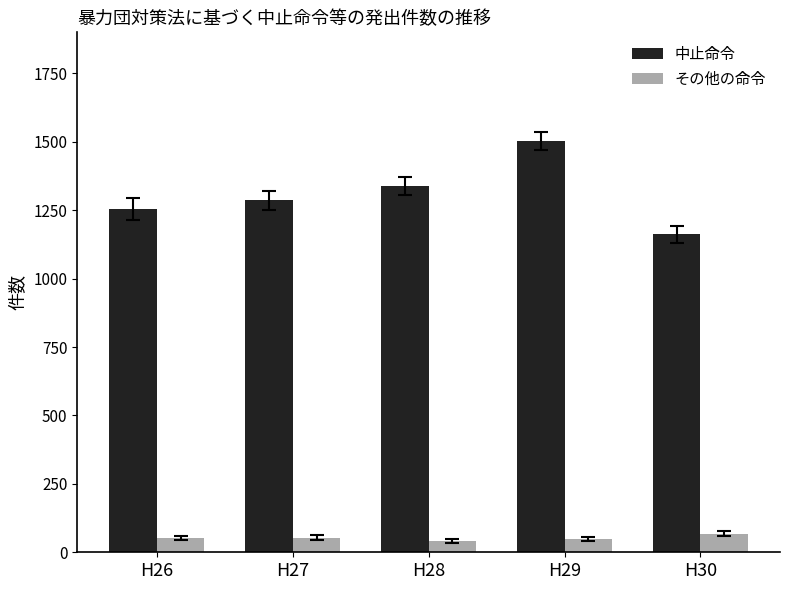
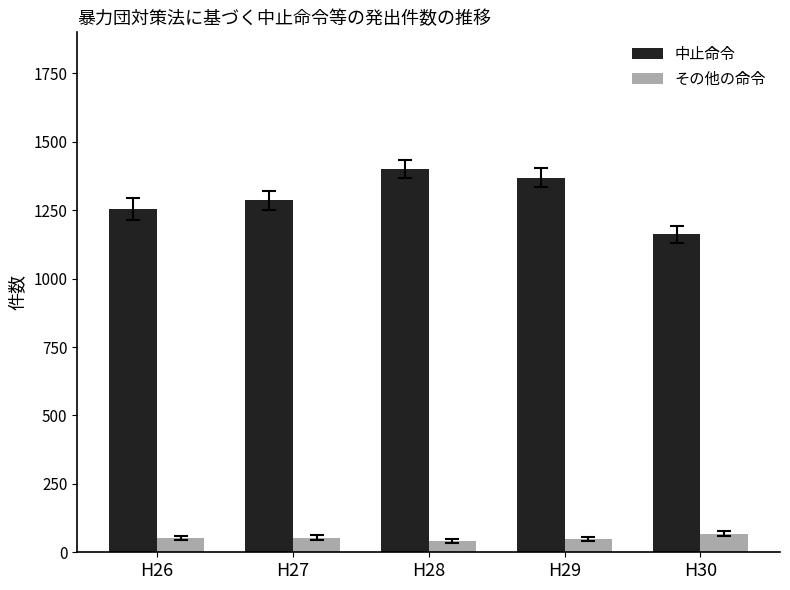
  {
    "中止命令": {
      "H26": 1250,
      "H27": 1290,
-     "H28": 1340,
-     "H29": 1500,
+     "H28": 1400,
+     "H29": 1370,
      "H30": 1160
    },
    "その他の命令": {
      "H26": 50,
      "H27": 50,
      "H28": 40,
      "H29": 50,
      "H30": 70
    }
  }
